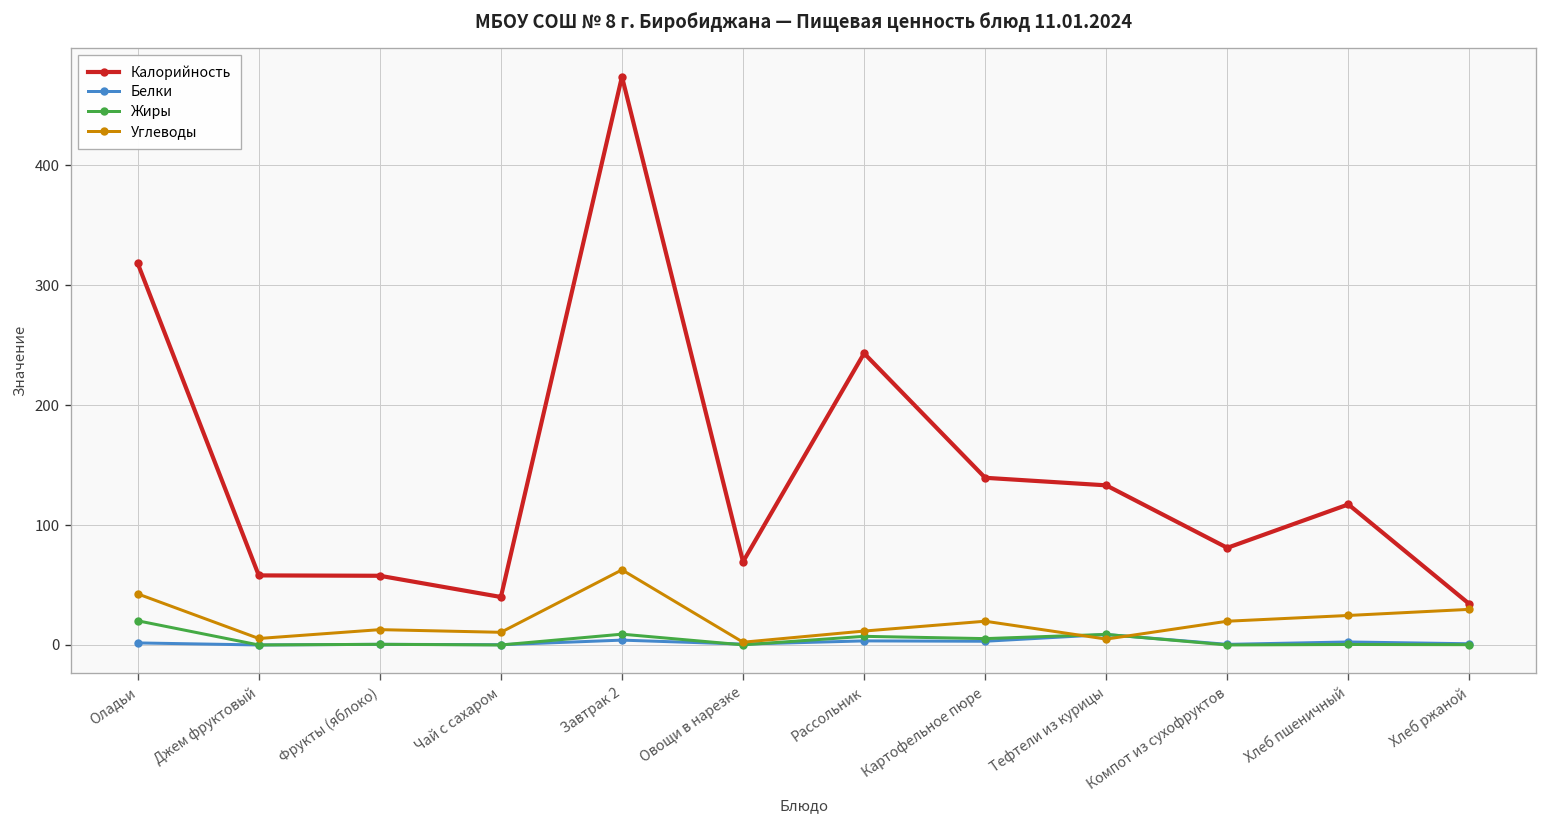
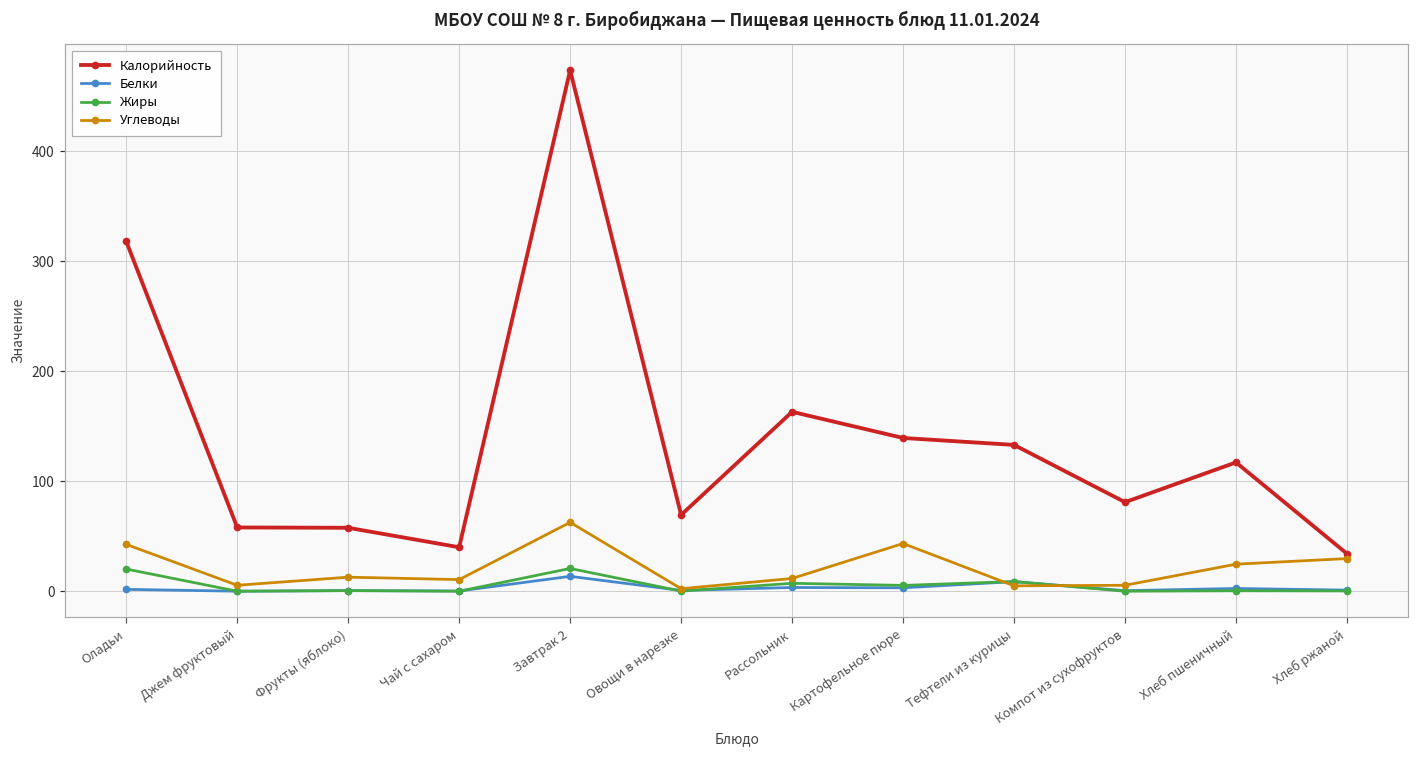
  {
    "Калорийность": {
      "Оладьи": 320,
      "Джем фруктовый": 60,
      "Фрукты (яблоко)": 60,
      "Чай с сахаром": 40,
      "Завтрак 2": 470,
      "Овощи в нарезке": 70,
-     "Рассольник": 240,
+     "Рассольник": 160,
      "Картофельное пюре": 140,
      "Тефтели из курицы": 130,
      "Компот из сухофруктов": 80,
      "Хлеб пшеничный": 120,
      "Хлеб ржаной": 30
    },
    "Белки": {
      "Оладьи": 0,
-     "Завтрак 2": 0,
+     "Завтрак 2": 10,
      "Рассольник": 0
    },
    "Жиры": {
      "Оладьи": 20,
-     "Завтрак 2": 10,
+     "Завтрак 2": 20,
      "Рассольник": 10
    },
    "Углеводы": {
      "Оладьи": 40,
      "Джем фруктовый": 10,
      "Фрукты (яблоко)": 10,
      "Чай с сахаром": 10,
      "Завтрак 2": 60,
      "Рассольник": 10,
-     "Картофельное пюре": 20,
+     "Картофельное пюре": 40,
      "Тефтели из курицы": 0,
-     "Компот из сухофруктов": 20,
+     "Компот из сухофруктов": 10,
      "Хлеб пшеничный": 20,
      "Хлеб ржаной": 30
    }
  }
